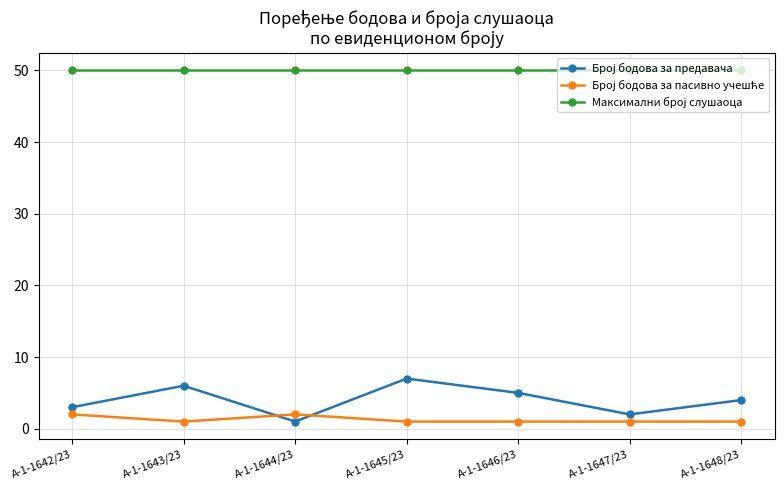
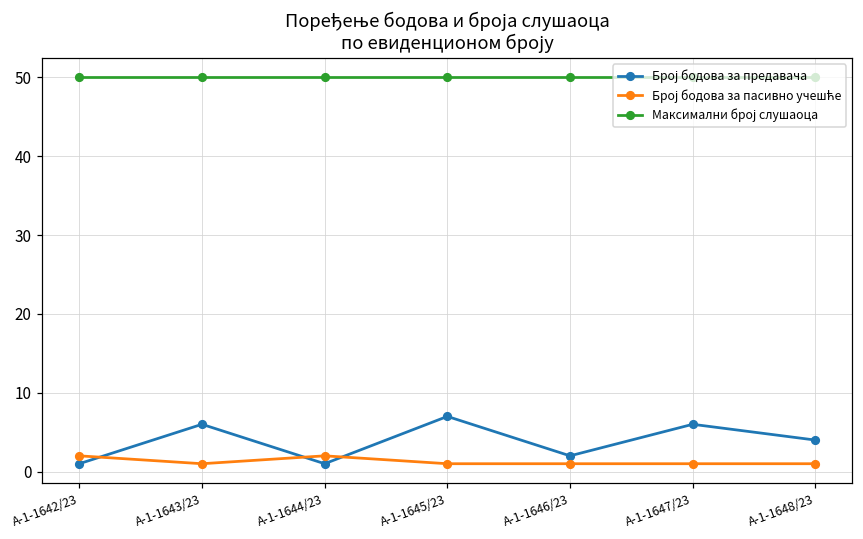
  {
    "Број бодова за предавача": {
-     "А-1-1642/23": 3,
+     "А-1-1642/23": 1,
      "А-1-1643/23": 6,
      "А-1-1644/23": 1,
      "А-1-1645/23": 7,
-     "А-1-1646/23": 5,
-     "А-1-1647/23": 2,
+     "А-1-1646/23": 2,
+     "А-1-1647/23": 6,
      "А-1-1648/23": 4
    },
    "Број бодова за пасивно учешће": {
      "А-1-1642/23": 2,
      "А-1-1643/23": 1,
      "А-1-1644/23": 2,
      "А-1-1645/23": 1,
      "А-1-1646/23": 1,
      "А-1-1647/23": 1,
      "А-1-1648/23": 1
    },
    "Максимални број слушаоца": {
      "А-1-1642/23": 50,
      "А-1-1643/23": 50,
      "А-1-1644/23": 50,
      "А-1-1645/23": 50,
      "А-1-1646/23": 50
    }
  }
